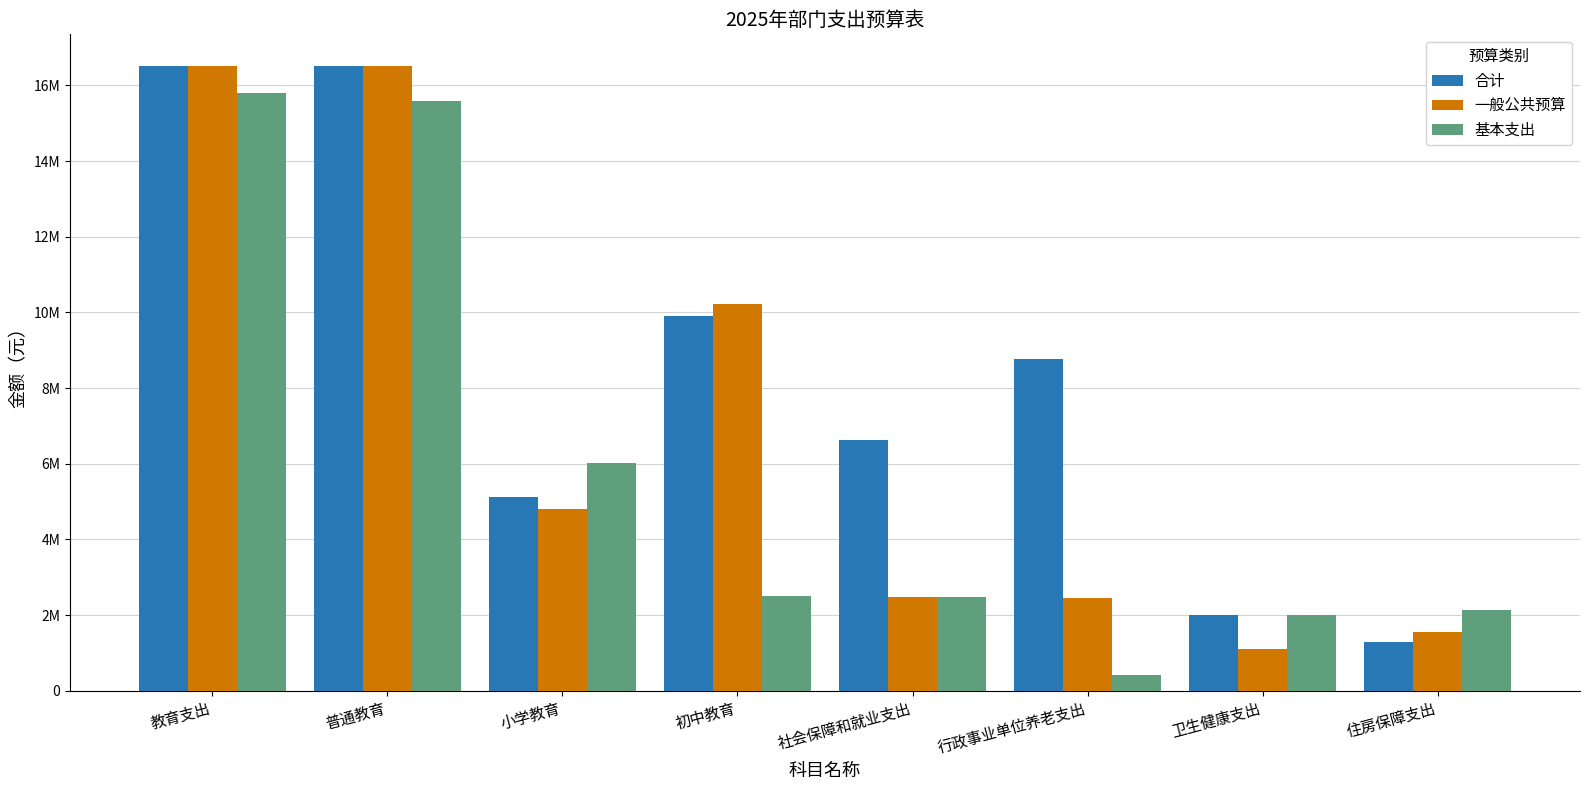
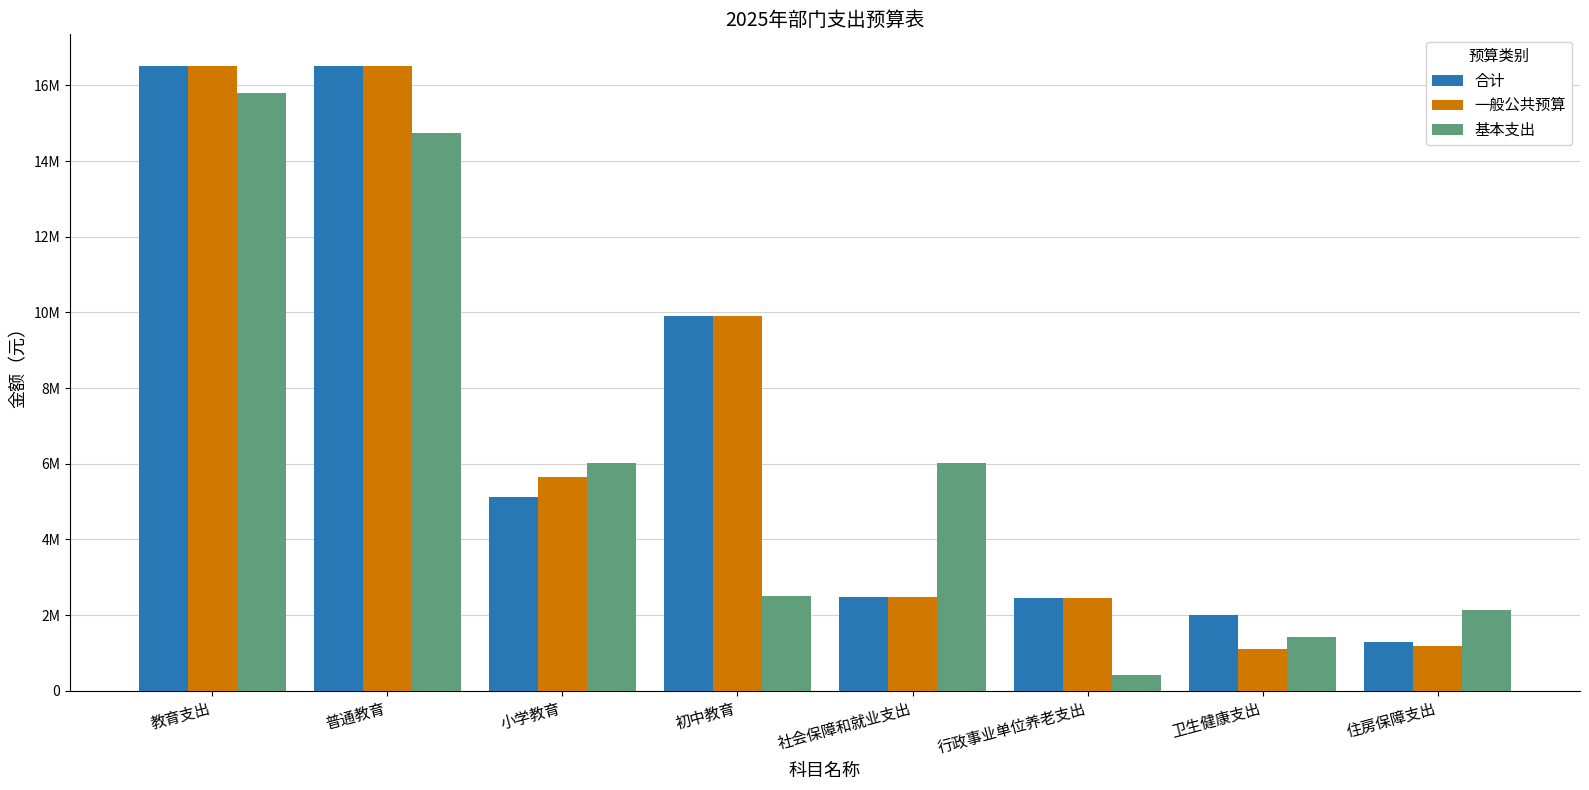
  {
    "合计": {
      "教育支出": 16500000,
      "普通教育": 16500000,
      "小学教育": 5100000,
      "初中教育": 9900000,
-     "社会保障和就业支出": 6600000,
-     "行政事业单位养老支出": 8800000,
+     "社会保障和就业支出": 2500000,
+     "行政事业单位养老支出": 2500000,
      "卫生健康支出": 2000000,
      "住房保障支出": 1300000
    },
    "一般公共预算": {
      "教育支出": 16500000,
      "普通教育": 16500000,
-     "小学教育": 4800000,
-     "初中教育": 10200000,
+     "小学教育": 5600000,
+     "初中教育": 9900000,
      "社会保障和就业支出": 2500000,
      "行政事业单位养老支出": 2500000,
      "卫生健康支出": 1100000,
-     "住房保障支出": 1500000
+     "住房保障支出": 1200000
    },
    "基本支出": {
      "教育支出": 15800000,
-     "普通教育": 15600000,
+     "普通教育": 14700000,
      "小学教育": 6000000,
      "初中教育": 2500000,
-     "社会保障和就业支出": 2500000,
+     "社会保障和就业支出": 6000000,
      "行政事业单位养老支出": 400000,
-     "卫生健康支出": 2000000,
+     "卫生健康支出": 1400000,
      "住房保障支出": 2100000
    }
  }
